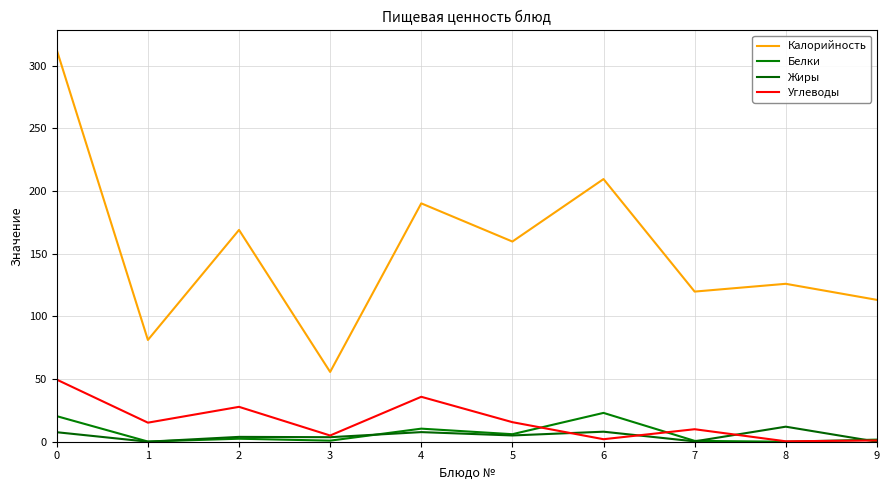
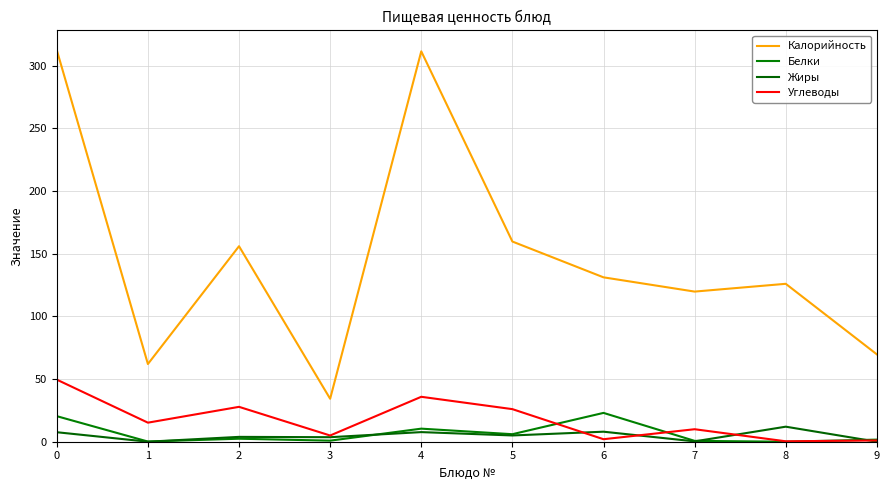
  {
    "Калорийность": {
      "0": 313,
-     "1": 81,
-     "2": 169,
-     "3": 56,
-     "4": 190,
+     "1": 62,
+     "2": 156,
+     "3": 34,
+     "4": 312,
      "5": 160,
-     "6": 210,
+     "6": 131,
      "7": 120,
      "8": 126,
-     "9": 113
+     "9": 70
    },
    "Углеводы": {
      "0": 50,
      "1": 15,
      "2": 28,
      "4": 36,
-     "5": 16,
+     "5": 26,
      "6": 2,
      "7": 10
    }
  }
